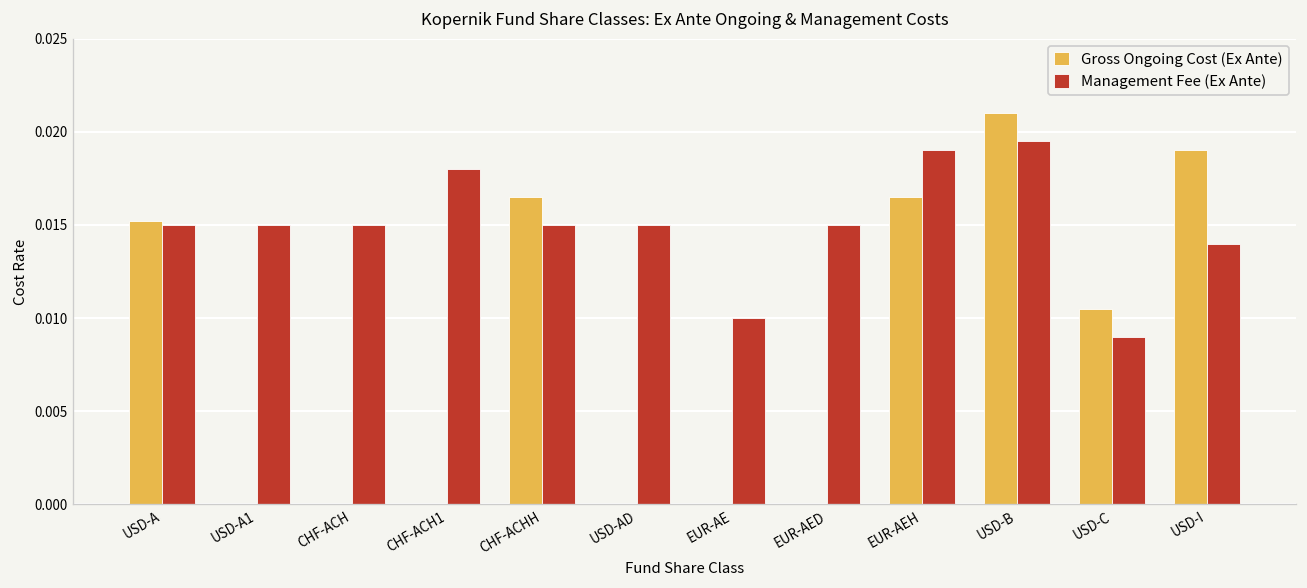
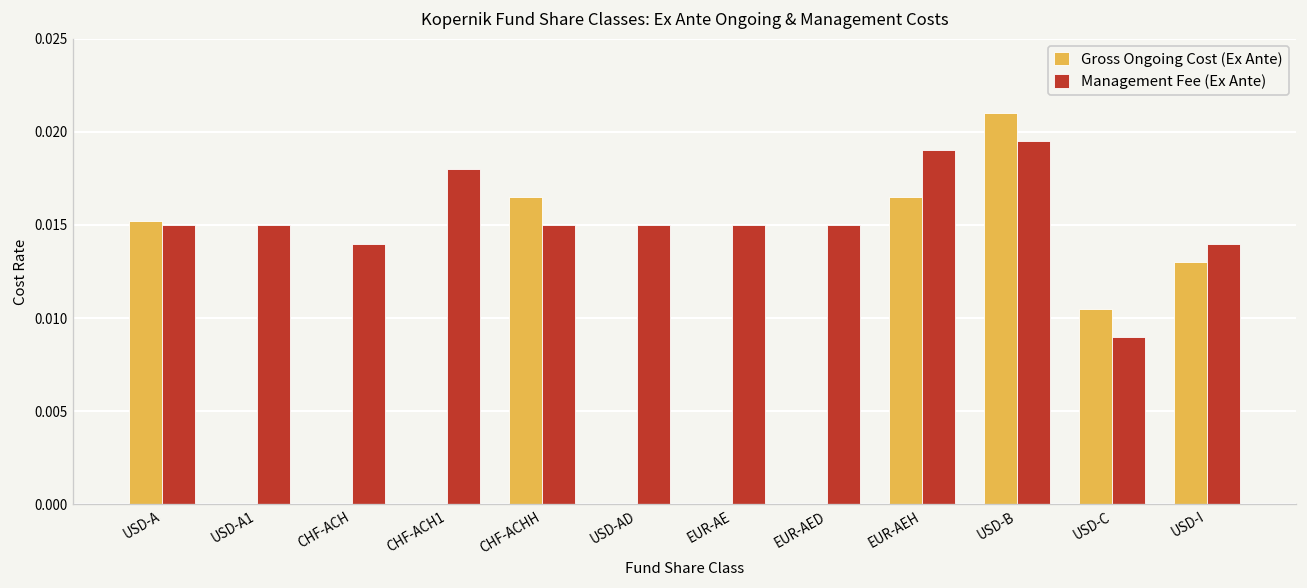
  {
    "Gross Ongoing Cost (Ex Ante)": {
      "USD-A": 0.0152,
      "USD-A1": 0.000,
      "CHF-ACH": 0.000,
      "CHF-ACH1": 0.000,
      "CHF-ACHH": 0.0165,
      "USD-AD": 0.000,
      "EUR-AE": 0.000,
      "EUR-AED": 0.000,
      "EUR-AEH": 0.0165,
      "USD-B": 0.021,
      "USD-C": 0.0105,
-     "USD-I": 0.019
+     "USD-I": 0.013
    },
    "Management Fee (Ex Ante)": {
      "USD-A": 0.015,
      "USD-A1": 0.015,
-     "CHF-ACH": 0.015,
+     "CHF-ACH": 0.014,
      "CHF-ACH1": 0.018,
      "CHF-ACHH": 0.015,
      "USD-AD": 0.015,
-     "EUR-AE": 0.010,
+     "EUR-AE": 0.015,
      "EUR-AED": 0.015,
      "EUR-AEH": 0.019,
      "USD-B": 0.0195,
      "USD-C": 0.009,
      "USD-I": 0.014
    }
  }
